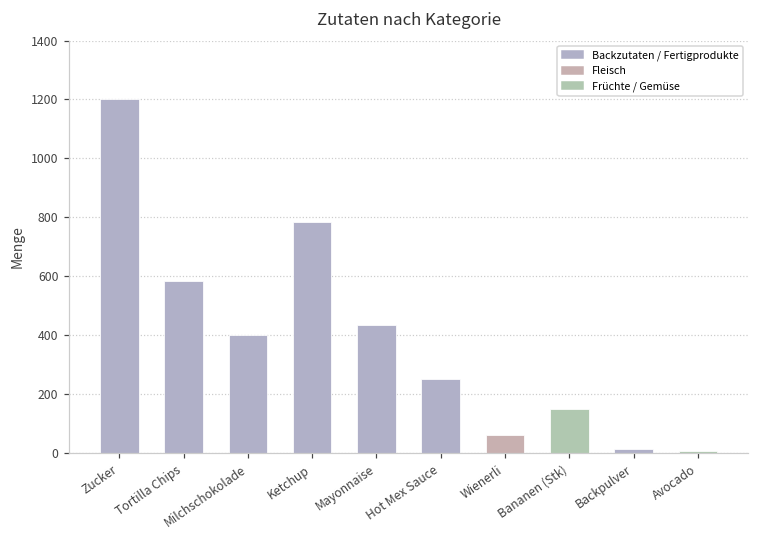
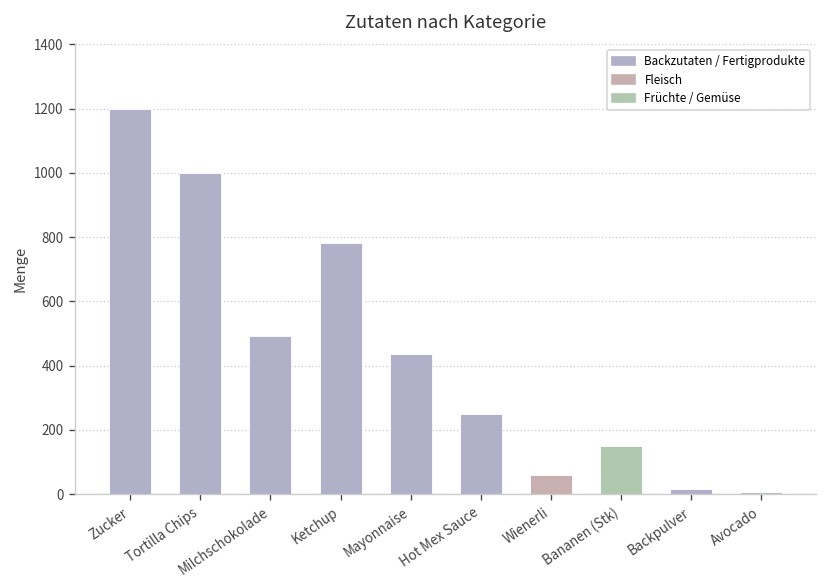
  {
    "Zucker": 1200,
-   "Tortilla Chips": 580,
-   "Milchschokolade": 400,
+   "Tortilla Chips": 1000,
+   "Milchschokolade": 490,
    "Ketchup": 780,
    "Mayonnaise": 440,
    "Hot Mex Sauce": 250,
    "Wienerli": 60,
    "Bananen (Stk)": 150,
    "Backpulver": 20
  }
